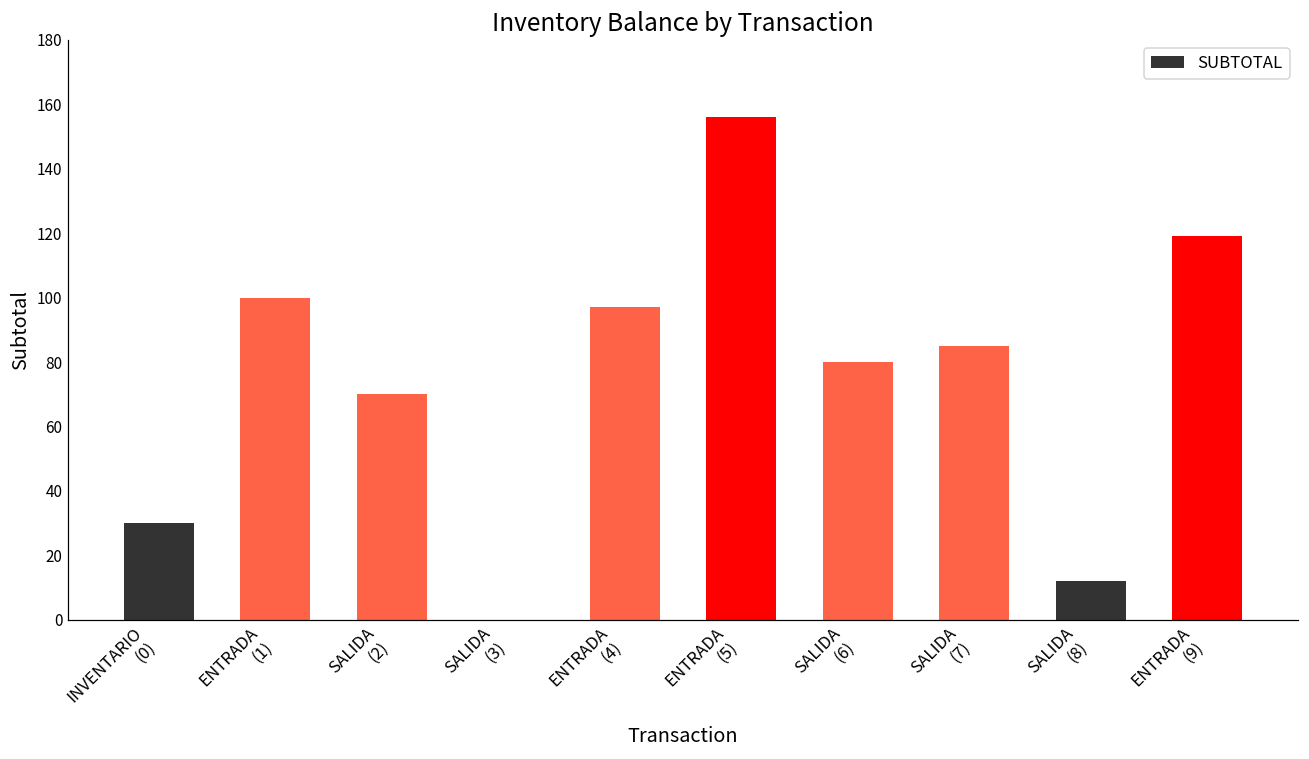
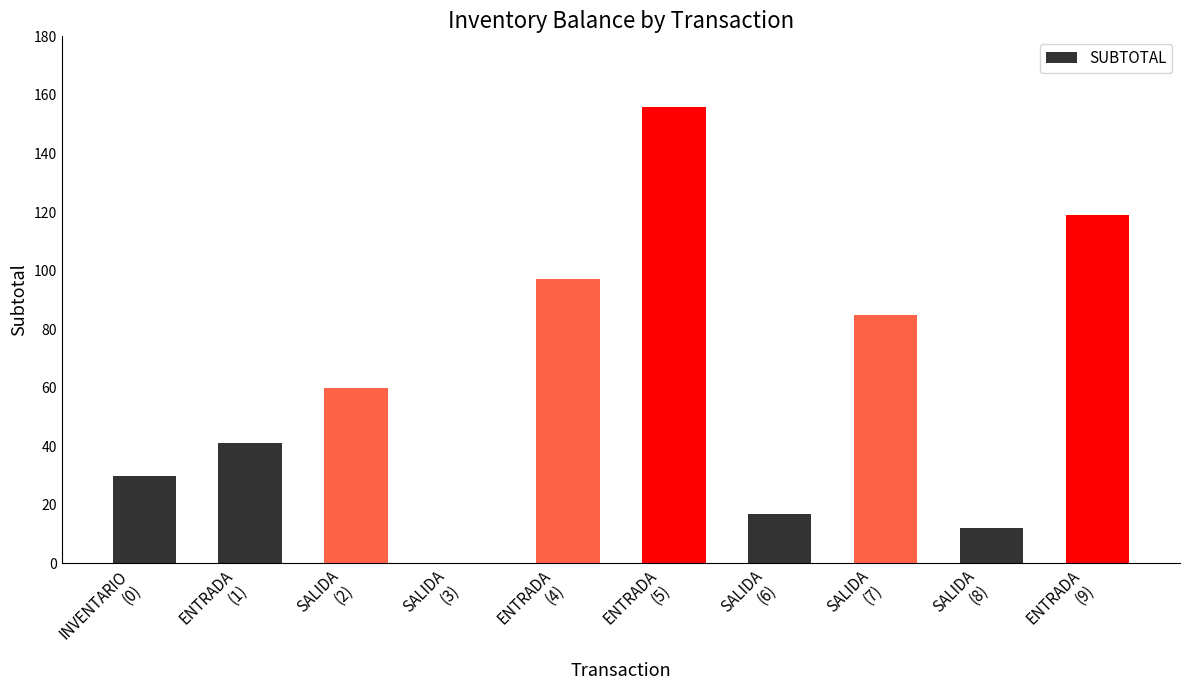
  {
    "INVENTARIO (0)": 30,
-   "ENTRADA (1)": 100,
-   "SALIDA (2)": 70,
+   "ENTRADA (1)": 41,
+   "SALIDA (2)": 60,
    "SALIDA (3)": 0,
    "ENTRADA (4)": 97,
    "ENTRADA (5)": 156,
-   "SALIDA (6)": 80,
+   "SALIDA (6)": 17,
    "SALIDA (7)": 85,
    "SALIDA (8)": 12,
    "ENTRADA (9)": 119
  }
